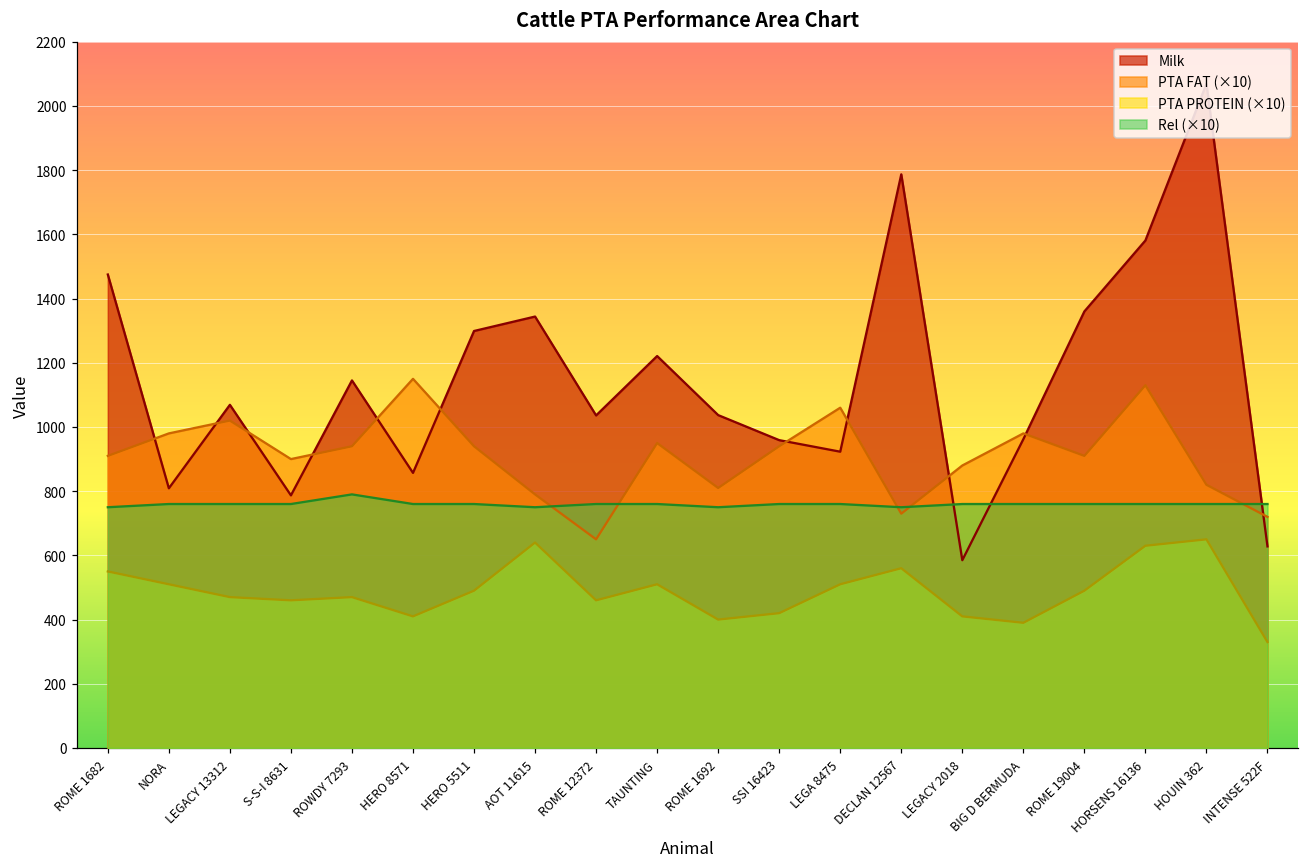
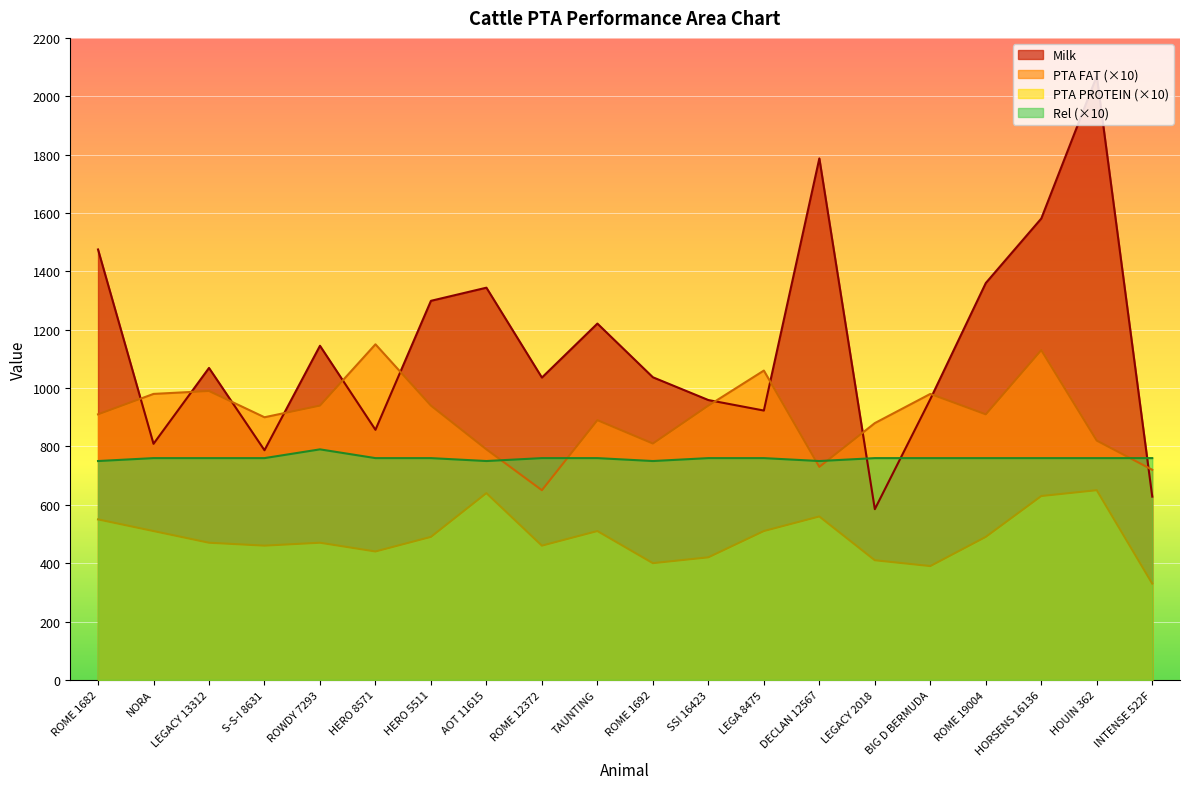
  {
    "Milk": {
      "ROME 1682": 1480,
      "NORA": 810,
      "LEGACY 13312": 1070,
      "S-S-I 8631": 790,
      "ROWDY 7293": 1150,
      "HERO 8571": 860,
      "HERO 5511": 1300,
      "AOT 11615": 1340,
      "ROME 12372": 1040,
      "TAUNTING": 1220,
      "ROME 1692": 1040,
      "SSI 16423": 960,
      "LEGA 8475": 920,
      "DECLAN 12567": 1790,
      "LEGACY 2018": 590,
      "BIG D BERMUDA": 960,
      "ROME 19004": 1360,
      "HORSENS 16136": 1580,
      "INTENSE 522F": 630
    },
    "PTA FAT (×10)": {
      "ROME 1682": 910,
      "NORA": 980,
-     "LEGACY 13312": 1020,
+     "LEGACY 13312": 990,
      "S-S-I 8631": 900,
      "ROWDY 7293": 940,
      "HERO 8571": 1150,
      "HERO 5511": 940,
      "AOT 11615": 790,
      "ROME 12372": 650,
-     "TAUNTING": 950,
+     "TAUNTING": 890,
      "ROME 1692": 810,
      "SSI 16423": 940,
      "LEGA 8475": 1060,
      "DECLAN 12567": 730,
      "LEGACY 2018": 880,
      "BIG D BERMUDA": 980,
      "ROME 19004": 910,
      "HORSENS 16136": 1130,
      "HOUIN 362": 820,
      "INTENSE 522F": 720
    },
    "PTA PROTEIN (×10)": {
      "ROME 1682": 550,
      "NORA": 510,
      "LEGACY 13312": 470,
      "S-S-I 8631": 460,
      "ROWDY 7293": 470,
-     "HERO 8571": 410,
+     "HERO 8571": 440,
      "HERO 5511": 490,
      "AOT 11615": 640,
      "ROME 12372": 460,
      "TAUNTING": 510,
      "ROME 1692": 400,
      "SSI 16423": 420,
      "LEGA 8475": 510,
      "DECLAN 12567": 560,
      "LEGACY 2018": 410,
      "BIG D BERMUDA": 390,
      "ROME 19004": 490,
      "HORSENS 16136": 630,
      "HOUIN 362": 650,
      "INTENSE 522F": 330
    },
    "Rel (×10)": {
      "ROME 1682": 750,
      "NORA": 760,
      "LEGACY 13312": 760,
      "S-S-I 8631": 760,
      "ROWDY 7293": 790,
      "HERO 8571": 760,
      "HERO 5511": 760,
      "AOT 11615": 750,
      "ROME 12372": 760,
      "TAUNTING": 760,
      "ROME 1692": 750,
      "SSI 16423": 760,
      "LEGA 8475": 760,
      "DECLAN 12567": 750,
      "LEGACY 2018": 760,
      "BIG D BERMUDA": 760,
      "ROME 19004": 760,
      "HORSENS 16136": 760,
      "HOUIN 362": 760,
      "INTENSE 522F": 760
    }
  }
